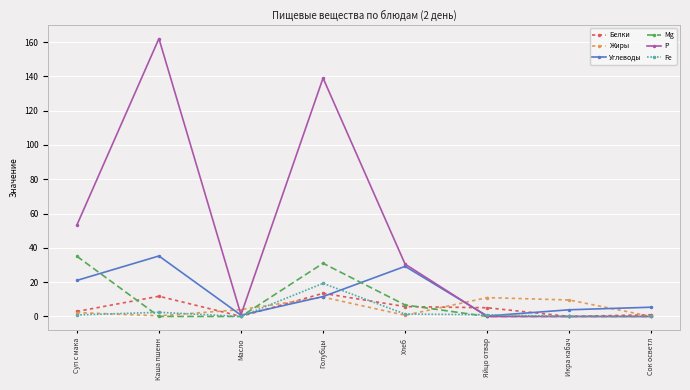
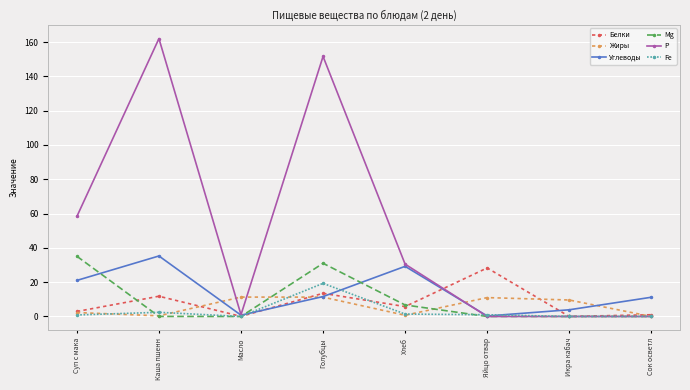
  {
    "Белки": {
      "Каша пшенн": 12,
      "Голубцы": 14,
-     "Яйцо отвар": 5
+     "Яйцо отвар": 28
    },
    "Жиры": {
-     "Масло": 4,
+     "Масло": 11,
      "Яйцо отвар": 11,
      "Икра кабач": 10
    },
    "Углеводы": {
      "Суп с мака": 21,
      "Каша пшенн": 35,
      "Икра кабач": 4,
-     "Сок осветл": 5
+     "Сок осветл": 11
    },
    "Mg": {
      "Суп с мака": 35,
      "Голубцы": 31
    },
    "Р": {
-     "Суп с мака": 53,
+     "Суп с мака": 58,
      "Каша пшенн": 162,
-     "Голубцы": 139
+     "Голубцы": 152
    },
    "Fe": {
      "Каша пшенн": 2,
      "Голубцы": 19
    }
  }
